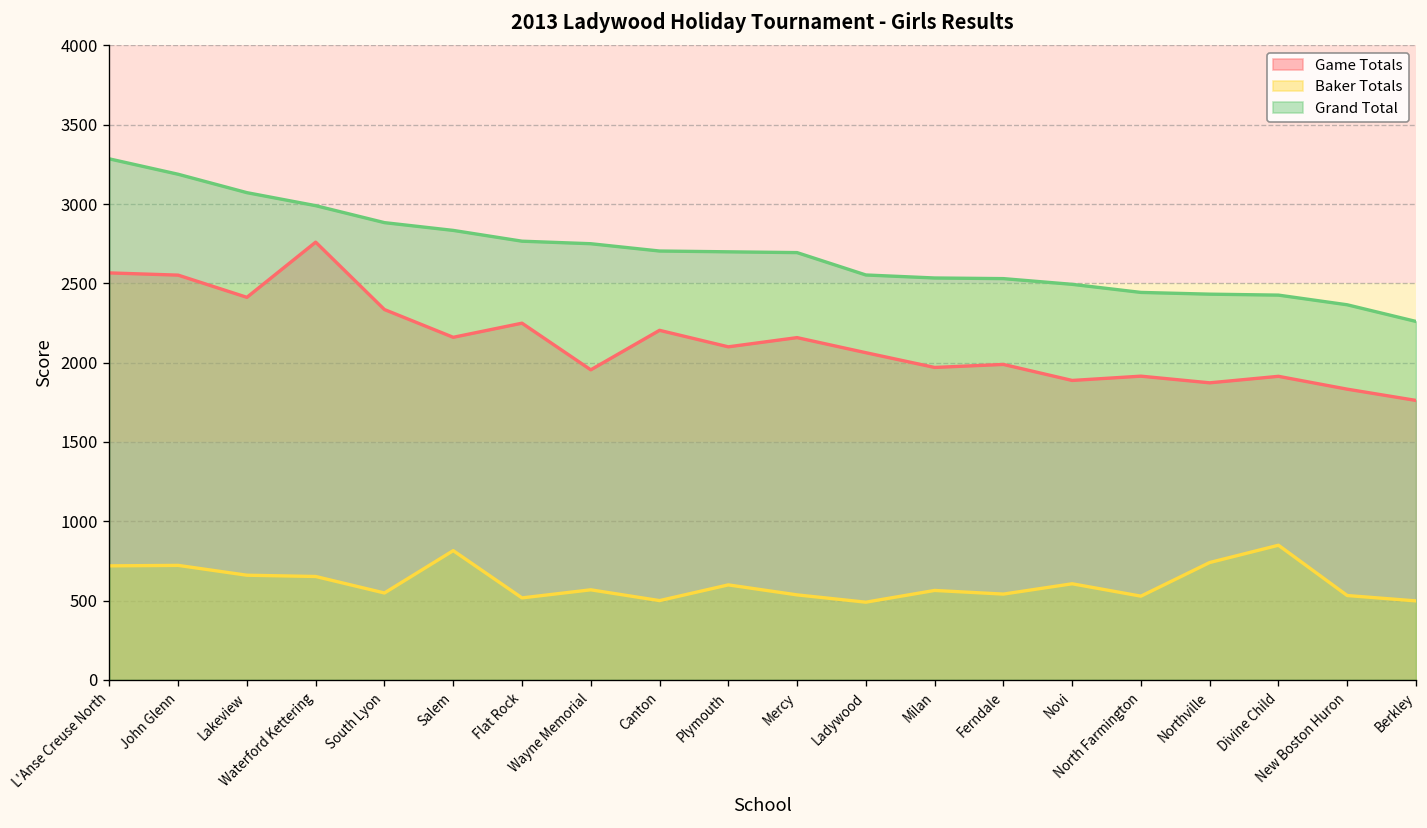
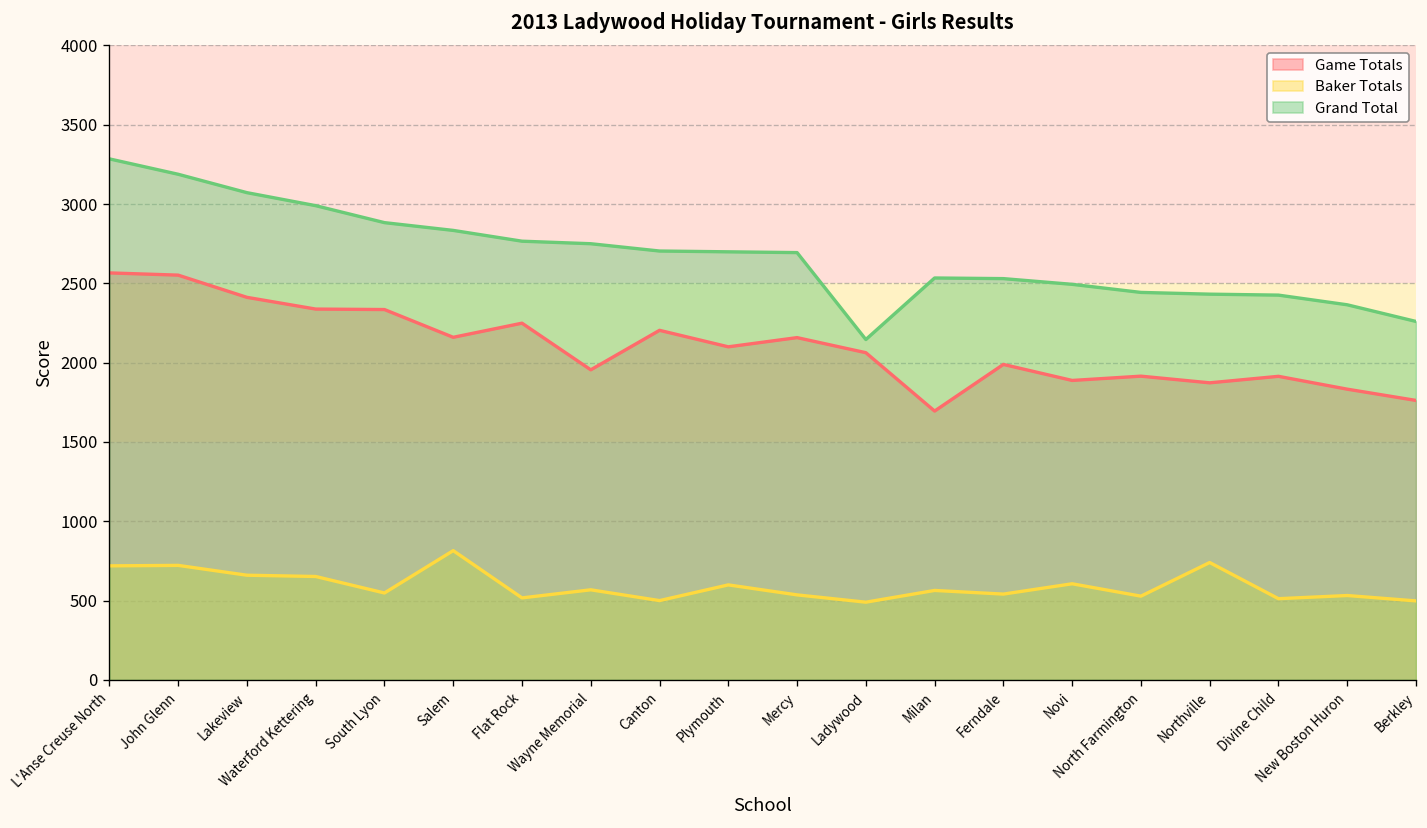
  {
    "Game Totals": {
      "L'Anse Creuse North": 2570,
      "John Glenn": 2550,
      "Lakeview": 2410,
-     "Waterford Kettering": 2760,
+     "Waterford Kettering": 2340,
      "South Lyon": 2340,
      "Salem": 2160,
      "Flat Rock": 2250,
      "Wayne Memorial": 1960,
      "Canton": 2200,
      "Plymouth": 2100,
      "Mercy": 2160,
      "Ladywood": 2060,
-     "Milan": 1970,
+     "Milan": 1700,
      "Ferndale": 1990,
      "Novi": 1890,
      "North Farmington": 1920,
      "Northville": 1870,
      "Divine Child": 1910,
      "New Boston Huron": 1830,
      "Berkley": 1760
    },
    "Baker Totals": {
      "L'Anse Creuse North": 720,
      "John Glenn": 720,
      "Lakeview": 660,
      "Waterford Kettering": 650,
      "South Lyon": 550,
      "Salem": 820,
      "Flat Rock": 520,
      "Wayne Memorial": 570,
      "Canton": 500,
      "Plymouth": 600,
      "Mercy": 540,
      "Ladywood": 490,
      "Milan": 560,
      "Ferndale": 540,
      "Novi": 610,
      "North Farmington": 530,
      "Northville": 740,
-     "Divine Child": 850,
+     "Divine Child": 510,
      "New Boston Huron": 530,
      "Berkley": 500
    },
    "Grand Total": {
      "L'Anse Creuse North": 3290,
      "John Glenn": 3190,
      "Lakeview": 3070,
      "Waterford Kettering": 2990,
      "South Lyon": 2880,
      "Salem": 2830,
      "Flat Rock": 2770,
      "Wayne Memorial": 2750,
      "Canton": 2700,
      "Plymouth": 2700,
      "Mercy": 2690,
-     "Ladywood": 2550,
+     "Ladywood": 2150,
      "Milan": 2530,
      "Ferndale": 2530,
      "Novi": 2490,
      "North Farmington": 2440,
      "Northville": 2430,
      "Divine Child": 2430,
      "New Boston Huron": 2370,
      "Berkley": 2260
    }
  }
